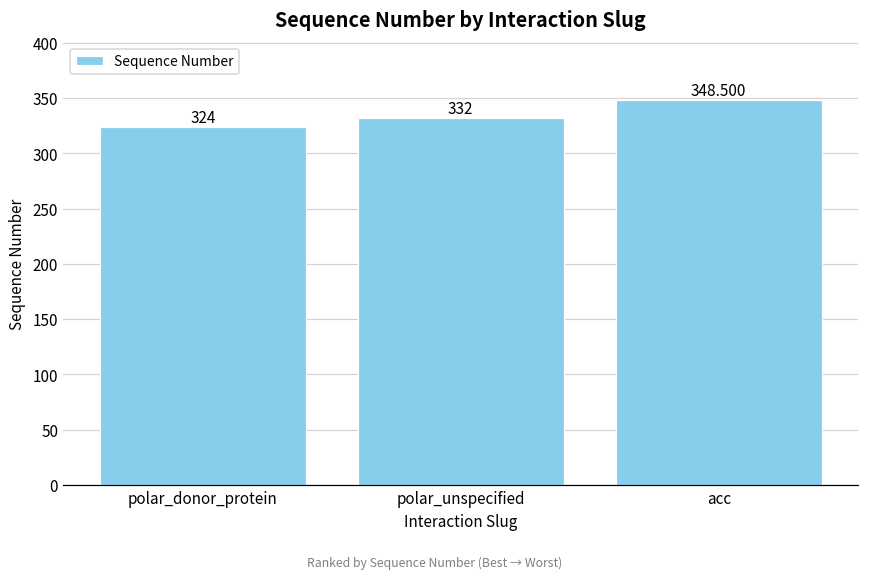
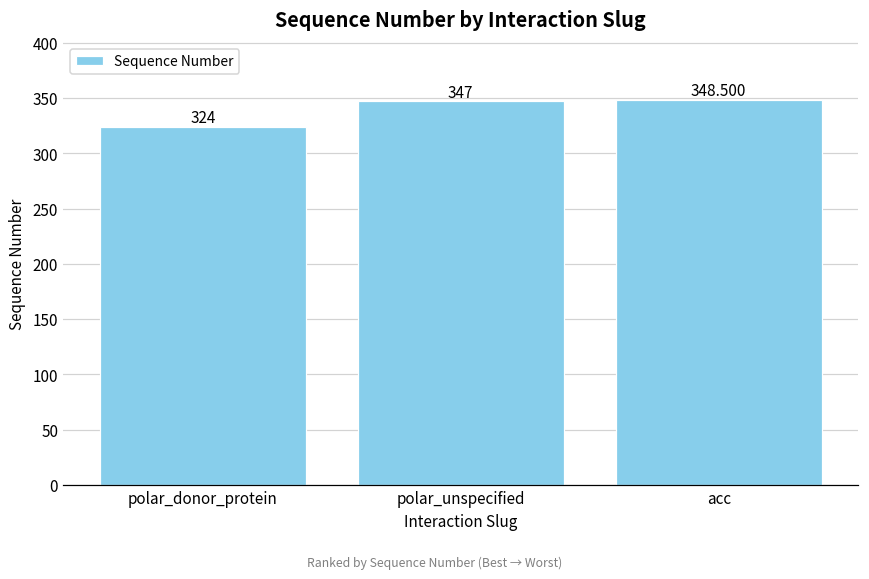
  {
    "polar_donor_protein": 324,
-   "polar_unspecified": 332,
+   "polar_unspecified": 347,
    "acc": 348.500
  }
